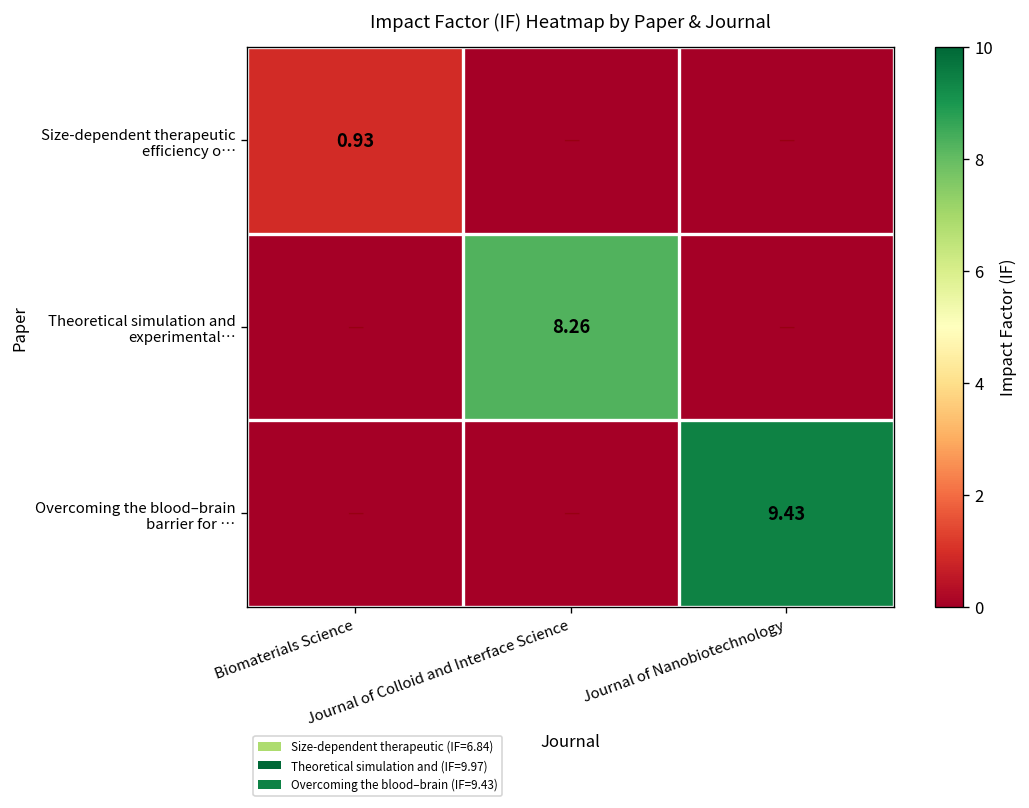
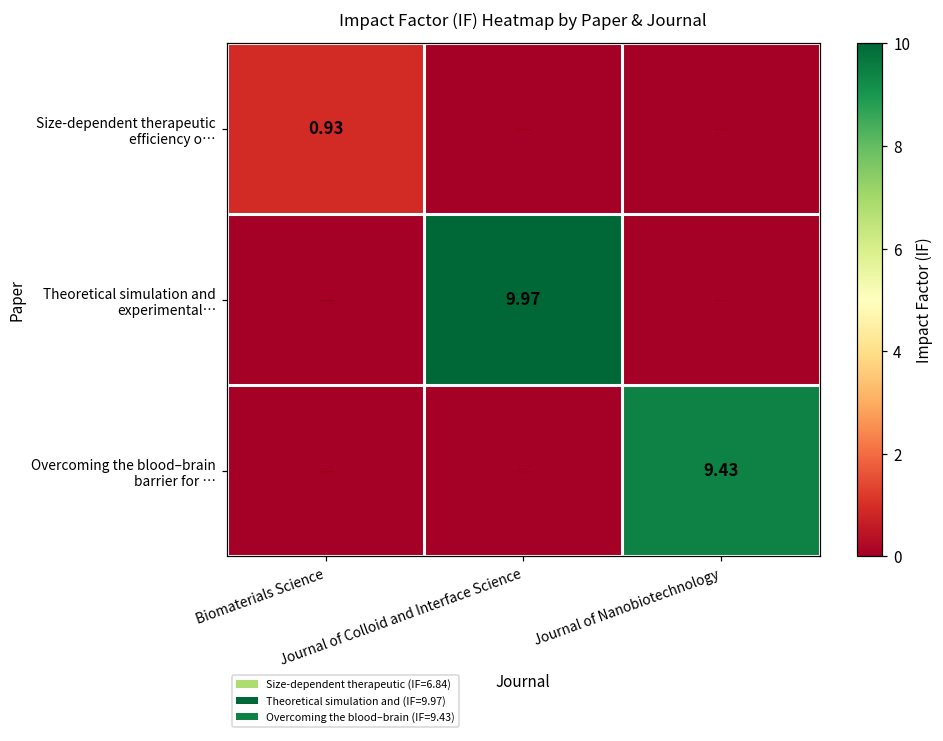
  {
    "Size-dependent therapeutic efficiency o…": {
      "Biomaterials Science": 0.93
    },
    "Theoretical simulation and experimental…": {
-     "Journal of Colloid and Interface Science": 8.26
+     "Journal of Colloid and Interface Science": 9.97
    },
    "Overcoming the blood–brain barrier for …": {
      "Journal of Nanobiotechnology": 9.43
    }
  }
